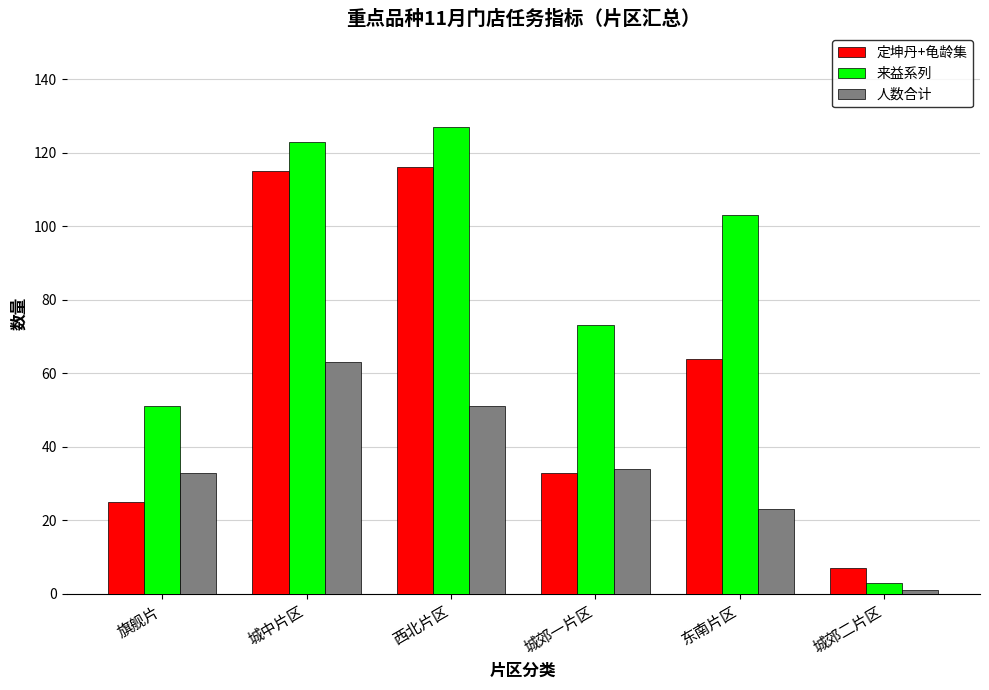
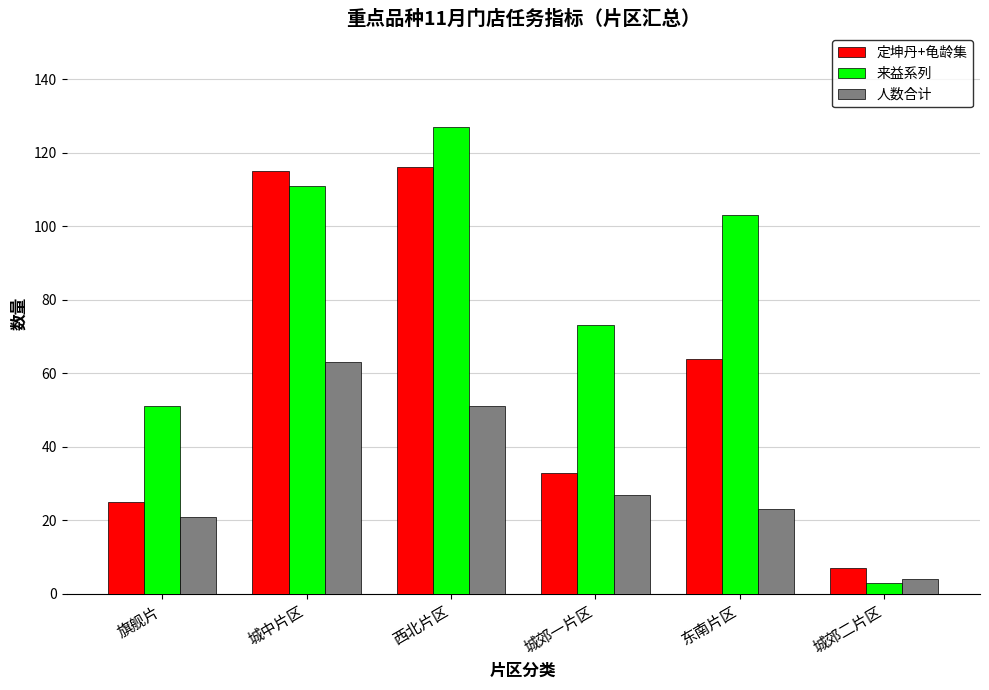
  {
    "定坤丹+龟龄集": {
      "旗舰片": 25,
      "城中片区": 115,
      "西北片区": 116,
      "城郊一片区": 33,
      "东南片区": 64,
      "城郊二片区": 7
    },
    "来益系列": {
      "旗舰片": 51,
-     "城中片区": 123,
+     "城中片区": 111,
      "西北片区": 127,
      "城郊一片区": 73,
      "东南片区": 103,
      "城郊二片区": 3
    },
    "人数合计": {
-     "旗舰片": 33,
+     "旗舰片": 21,
      "城中片区": 63,
      "西北片区": 51,
-     "城郊一片区": 34,
+     "城郊一片区": 27,
      "东南片区": 23,
-     "城郊二片区": 1
+     "城郊二片区": 4
    }
  }
